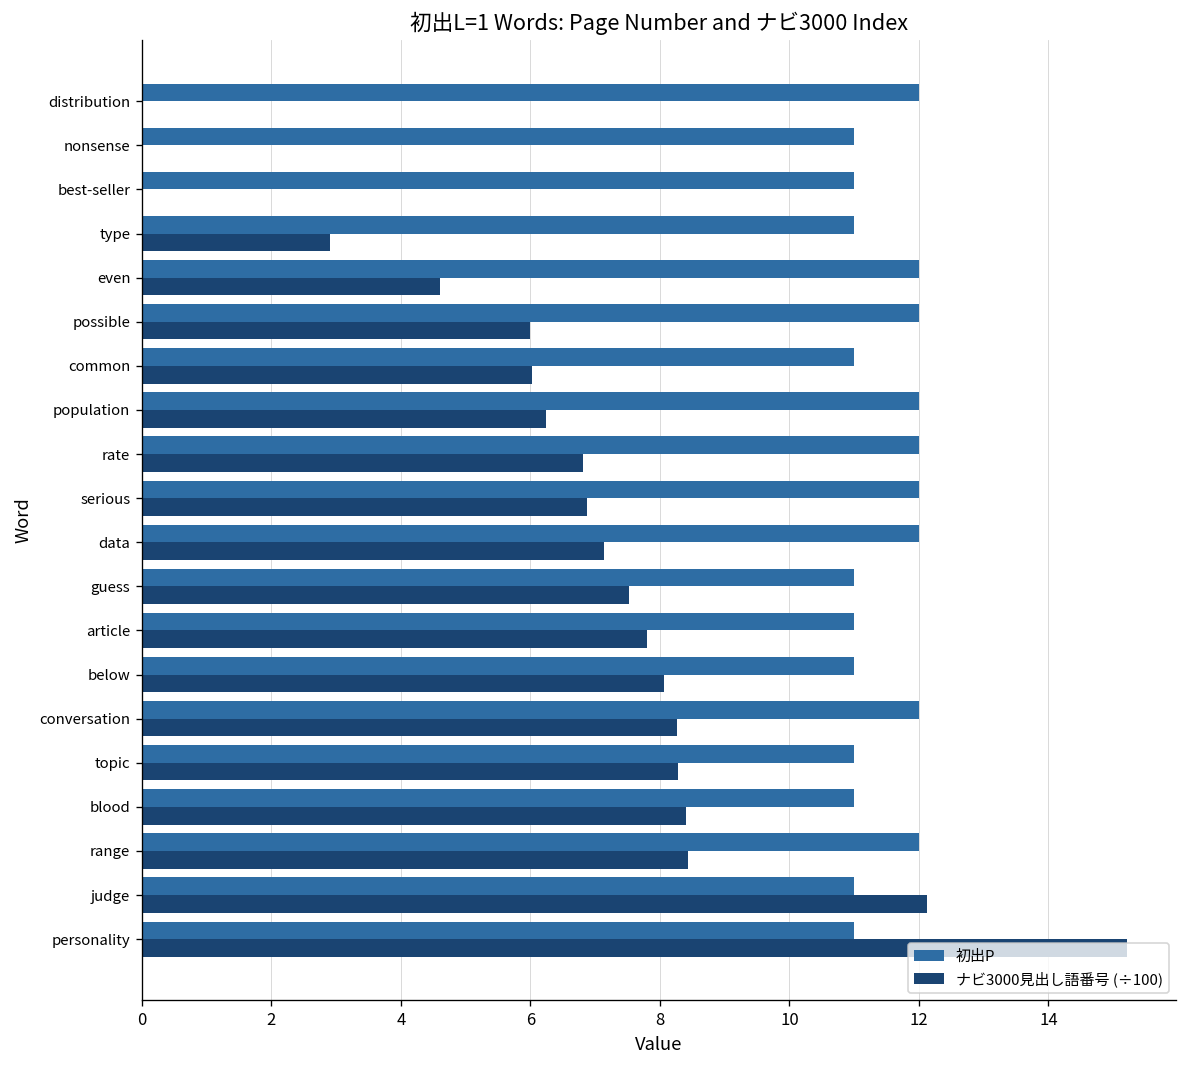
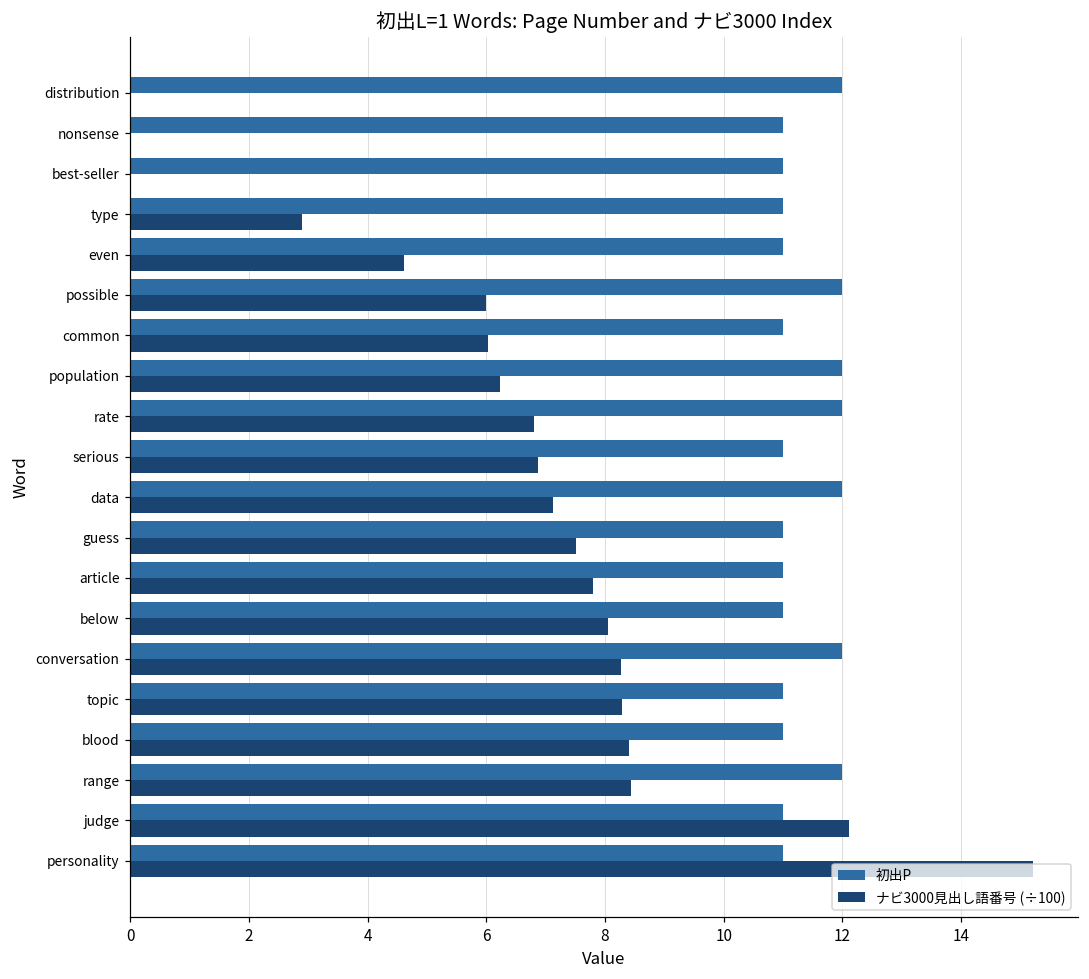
  {
    "初出P": {
      "distribution": 12,
      "nonsense": 11,
      "best-seller": 11,
      "type": 11,
-     "even": 12,
+     "even": 11,
      "possible": 12,
      "common": 11,
      "population": 12,
      "rate": 12,
-     "serious": 12,
+     "serious": 11,
      "data": 12,
      "guess": 11,
      "article": 11,
      "below": 11,
      "conversation": 12,
      "topic": 11,
      "blood": 11,
      "range": 12,
      "judge": 11,
      "personality": 11
    },
    "ナビ3000見出し語番号 (÷100)": {
      "distribution": 0,
      "nonsense": 0,
      "best-seller": 0,
      "type": 2.9,
      "even": 4.6,
      "possible": 6,
      "common": 6,
      "population": 6.2,
      "rate": 6.8,
      "serious": 6.9,
      "data": 7.1,
      "guess": 7.5,
      "article": 7.8,
      "below": 8.1,
      "conversation": 8.3,
      "topic": 8.3,
      "blood": 8.4,
      "range": 8.4,
      "judge": 12.1
    }
  }
